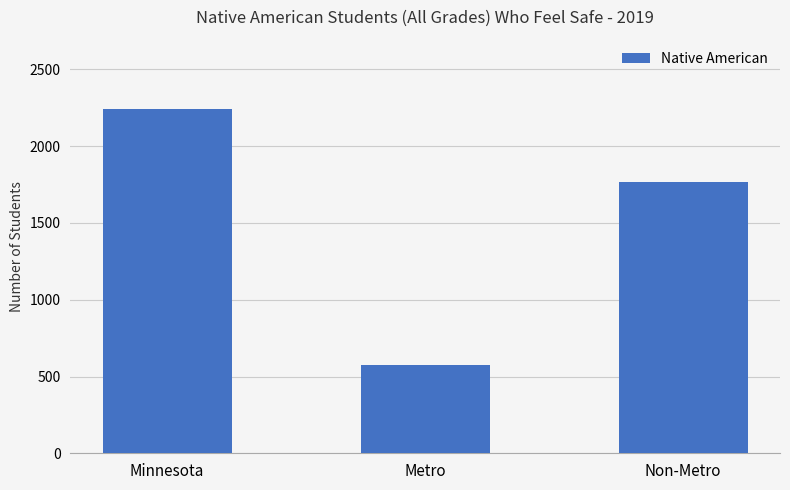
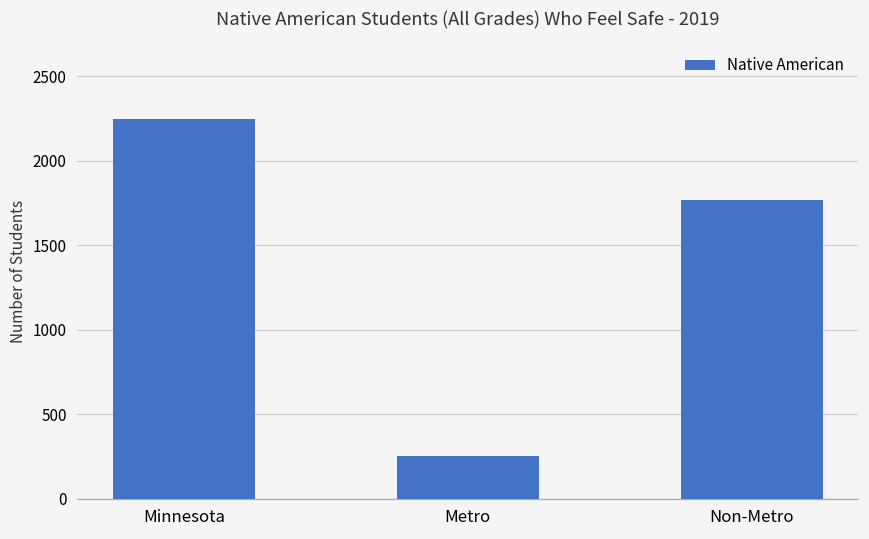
  {
    "Minnesota": 2250,
-   "Metro": 580,
+   "Metro": 250,
    "Non-Metro": 1770
  }
